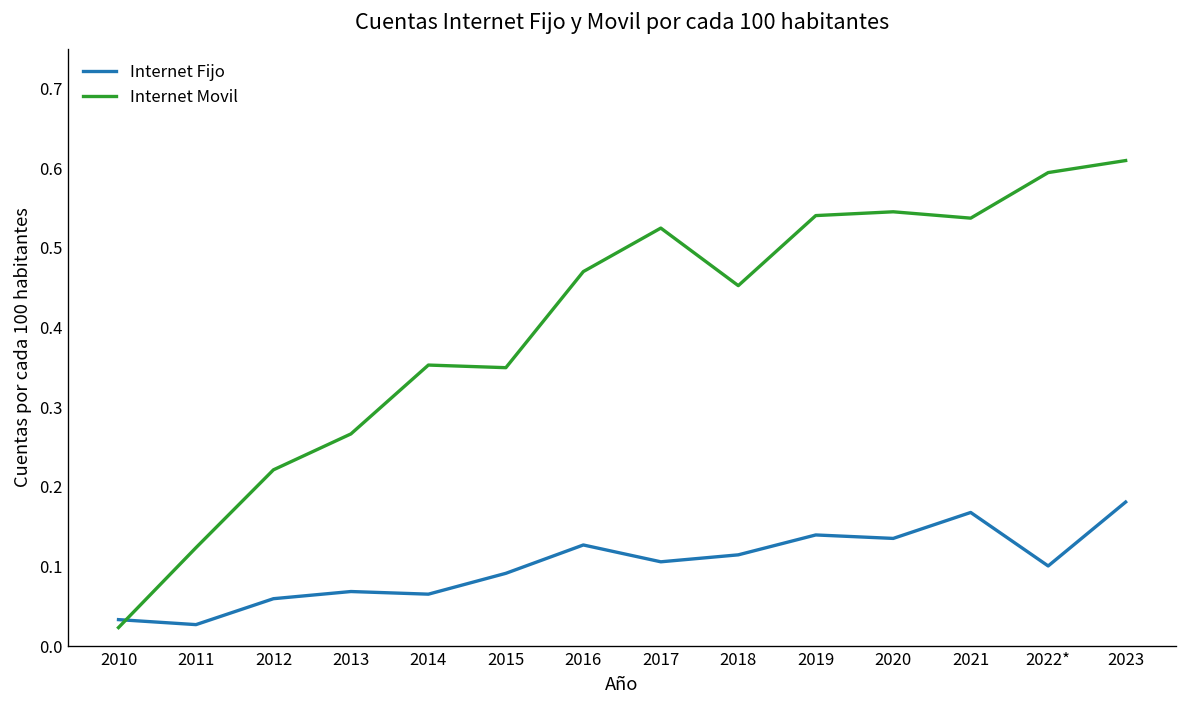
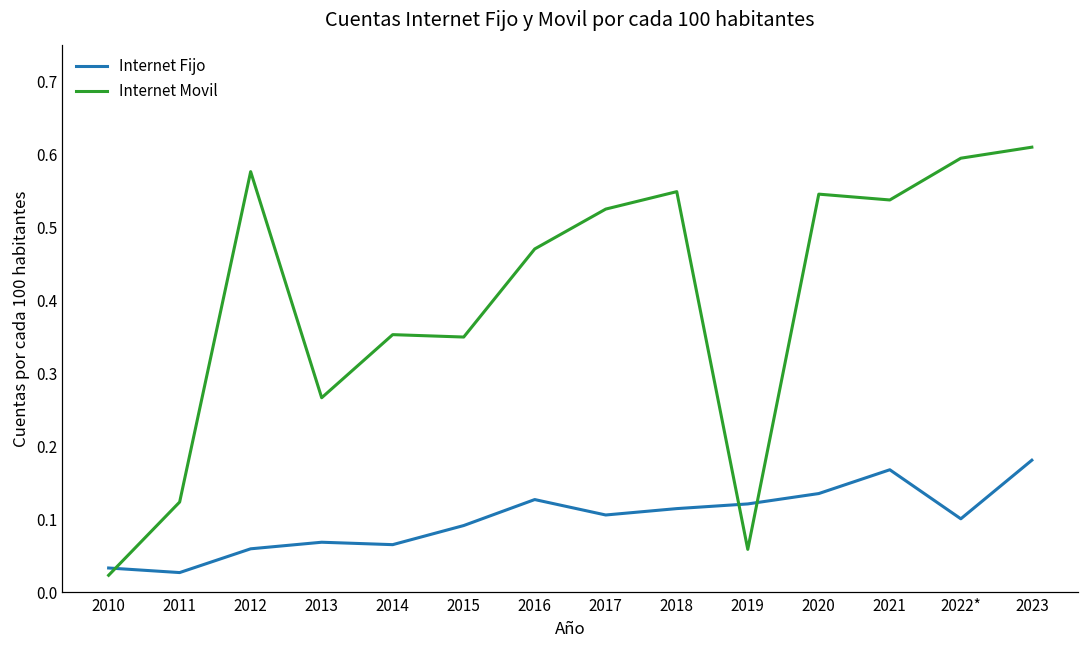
  {
    "Internet Fijo": {
      "2010": 0.03,
      "2011": 0.03,
      "2012": 0.06,
      "2013": 0.07,
      "2014": 0.07,
      "2015": 0.09,
      "2016": 0.13,
      "2017": 0.11,
      "2018": 0.11,
-     "2019": 0.14,
+     "2019": 0.12,
      "2020": 0.14,
      "2021": 0.17,
      "2022*": 0.10,
      "2023": 0.18
    },
    "Internet Movil": {
      "2010": 0.02,
      "2011": 0.12,
-     "2012": 0.22,
+     "2012": 0.58,
      "2013": 0.27,
      "2014": 0.35,
      "2015": 0.35,
      "2016": 0.47,
      "2017": 0.52,
-     "2018": 0.45,
-     "2019": 0.54,
+     "2018": 0.55,
+     "2019": 0.06,
      "2020": 0.55,
      "2021": 0.54,
      "2022*": 0.59,
      "2023": 0.61
    }
  }
